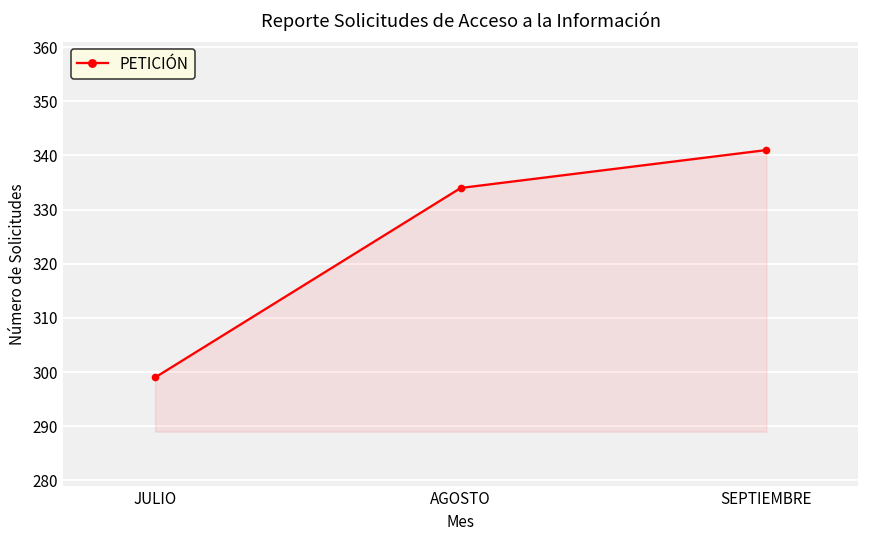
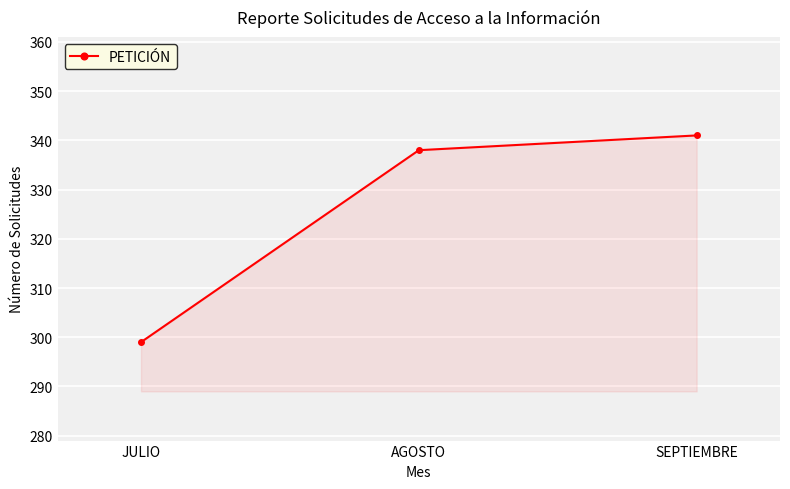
  {
    "JULIO": 299,
-   "AGOSTO": 334,
+   "AGOSTO": 338,
    "SEPTIEMBRE": 341
  }
